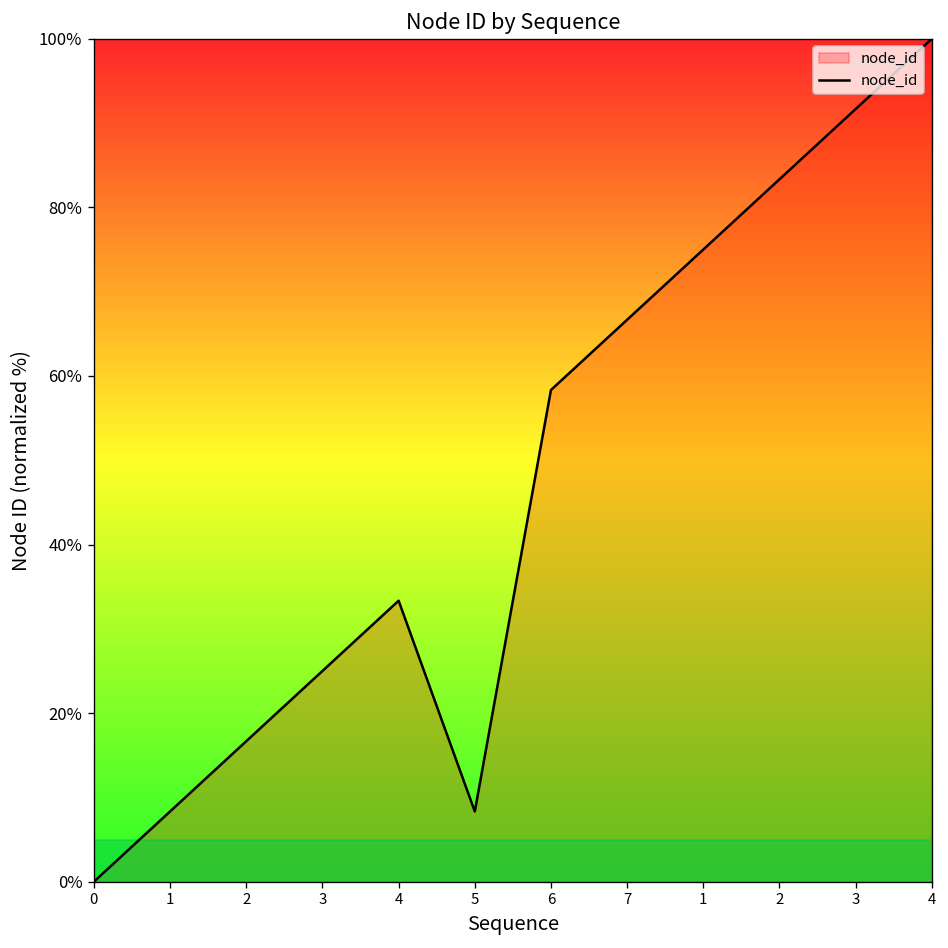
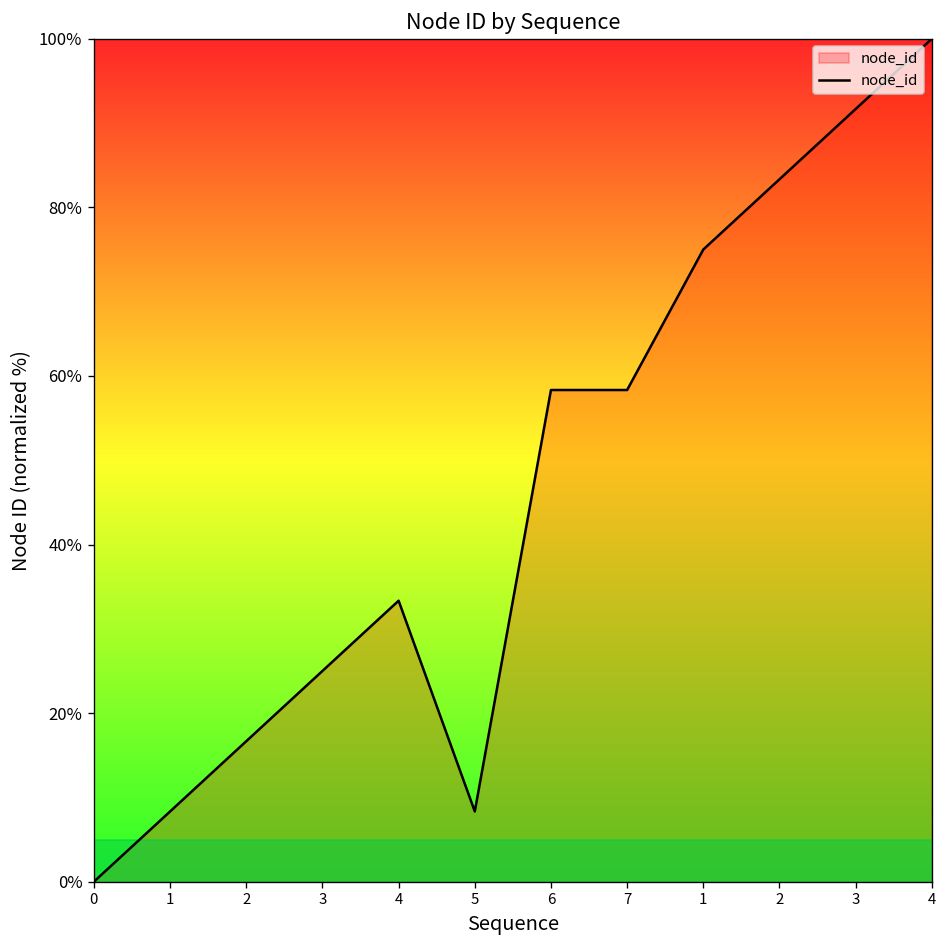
  {
    "5": "8%",
    "6": "58%",
-   "7": "67%"
+   "7": "58%"
  }
